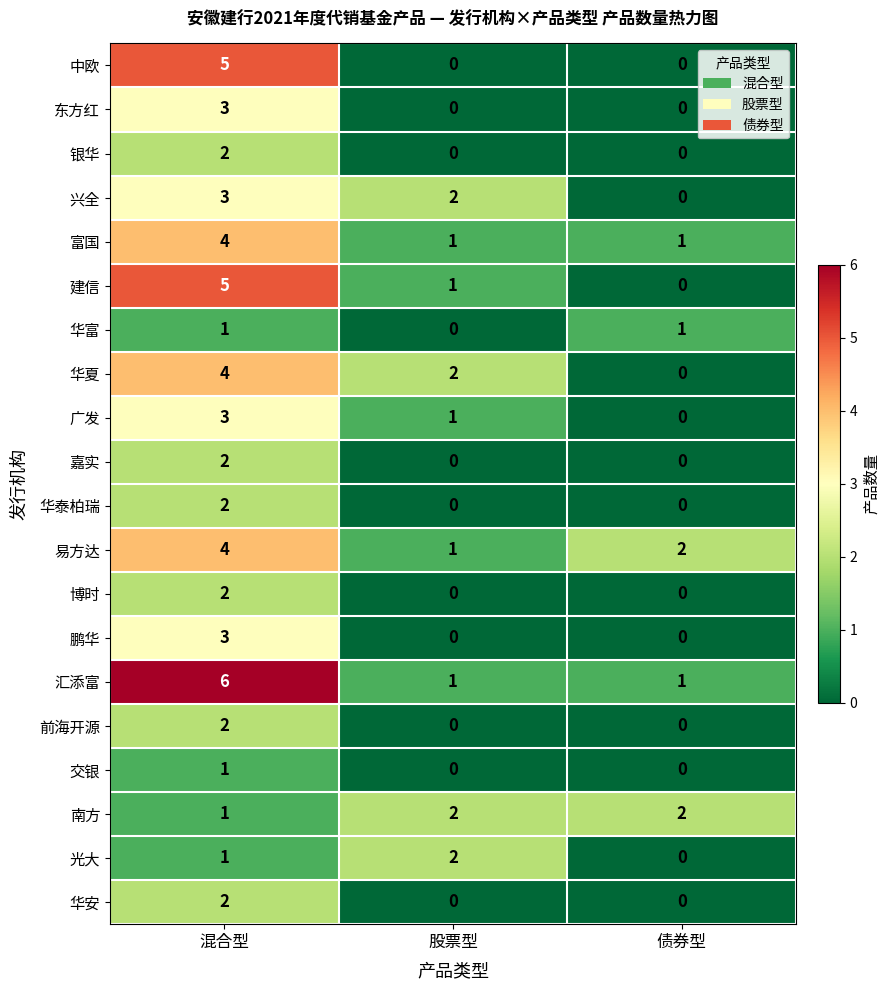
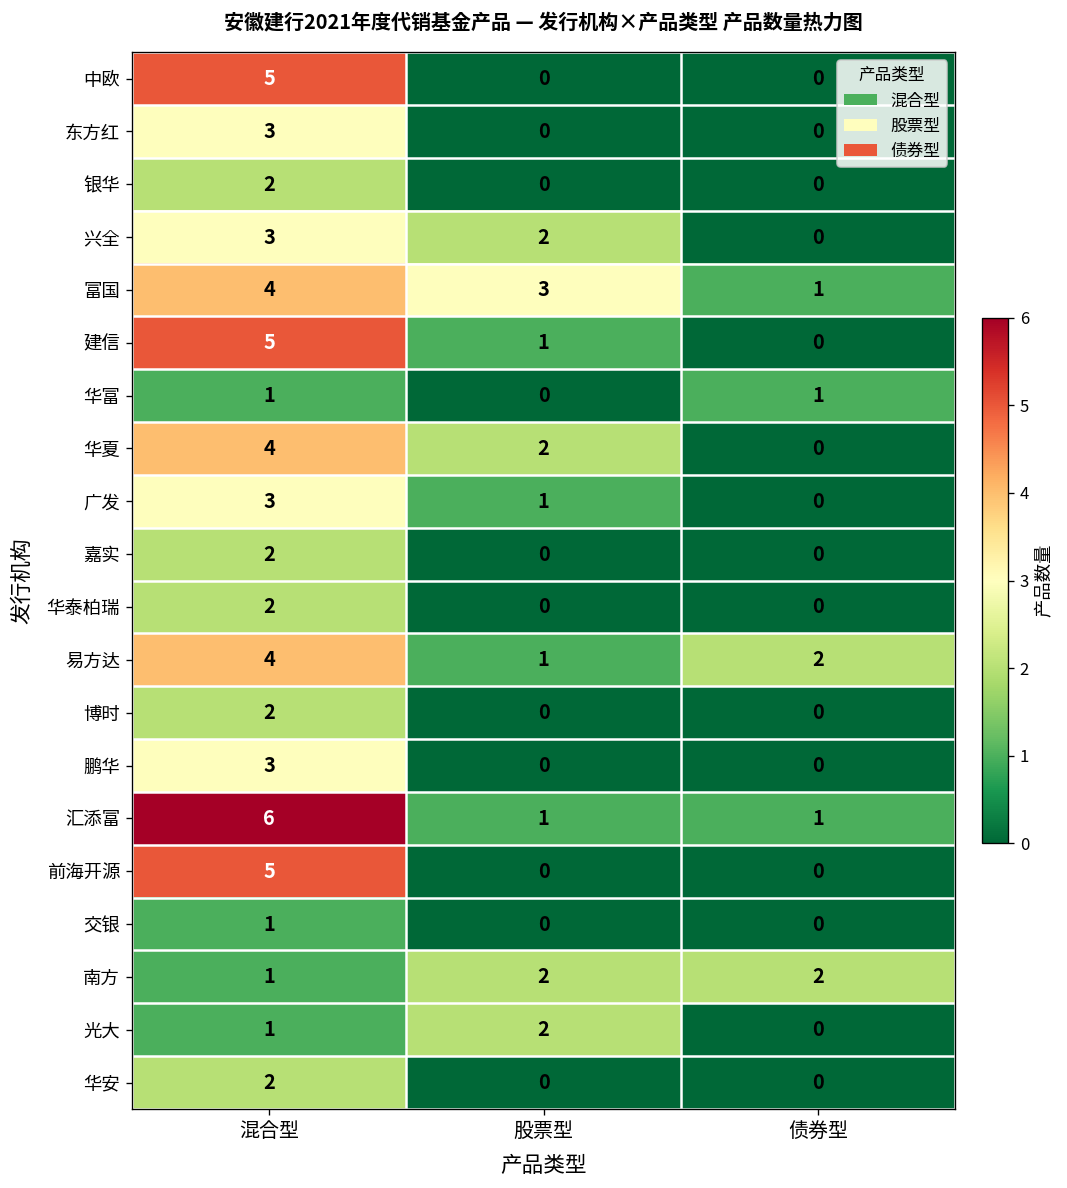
  {
    "中欧": {
      "混合型": 5,
      "股票型": 0,
      "债券型": 0
    },
    "东方红": {
      "混合型": 3,
      "股票型": 0,
      "债券型": 0
    },
    "银华": {
      "混合型": 2,
      "股票型": 0,
      "债券型": 0
    },
    "兴全": {
      "混合型": 3,
      "股票型": 2,
      "债券型": 0
    },
    "富国": {
      "混合型": 4,
-     "股票型": 1,
+     "股票型": 3,
      "债券型": 1
    },
    "建信": {
      "混合型": 5,
      "股票型": 1,
      "债券型": 0
    },
    "华富": {
      "混合型": 1,
      "股票型": 0,
      "债券型": 1
    },
    "华夏": {
      "混合型": 4,
      "股票型": 2,
      "债券型": 0
    },
    "广发": {
      "混合型": 3,
      "股票型": 1,
      "债券型": 0
    },
    "嘉实": {
      "混合型": 2,
      "股票型": 0,
      "债券型": 0
    },
    "华泰柏瑞": {
      "混合型": 2,
      "股票型": 0,
      "债券型": 0
    },
    "易方达": {
      "混合型": 4,
      "股票型": 1,
      "债券型": 2
    },
    "博时": {
      "混合型": 2,
      "股票型": 0,
      "债券型": 0
    },
    "鹏华": {
      "混合型": 3,
      "股票型": 0,
      "债券型": 0
    },
    "汇添富": {
      "混合型": 6,
      "股票型": 1,
      "债券型": 1
    },
    "前海开源": {
-     "混合型": 2,
+     "混合型": 5,
      "股票型": 0,
      "债券型": 0
    },
    "交银": {
      "混合型": 1,
      "股票型": 0,
      "债券型": 0
    },
    "南方": {
      "混合型": 1,
      "股票型": 2,
      "债券型": 2
    },
    "光大": {
      "混合型": 1,
      "股票型": 2,
      "债券型": 0
    },
    "华安": {
      "混合型": 2,
      "股票型": 0,
      "债券型": 0
    }
  }
